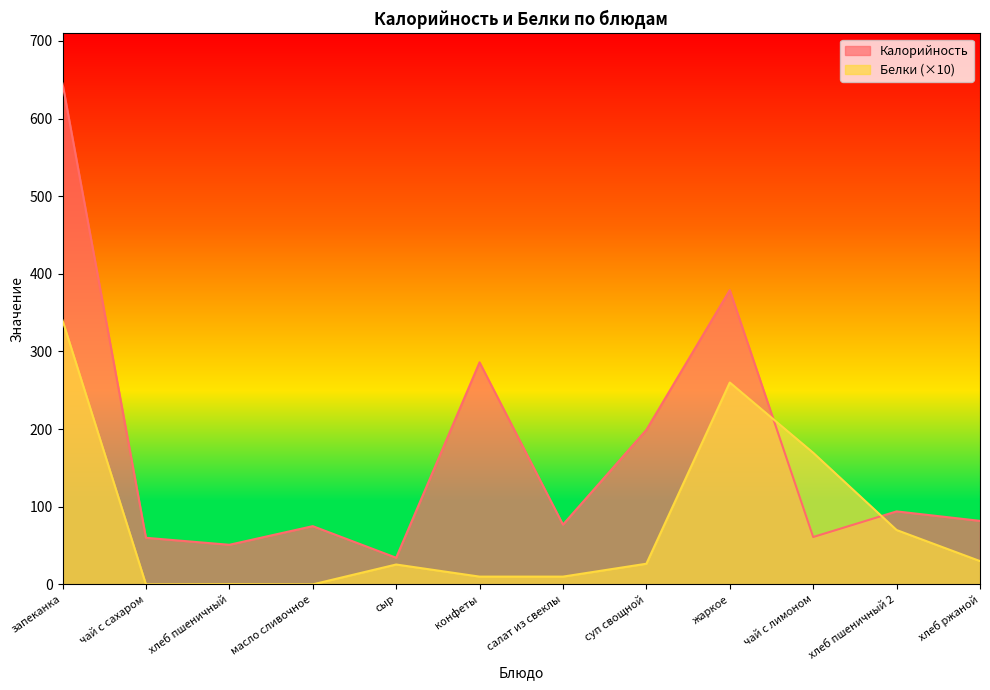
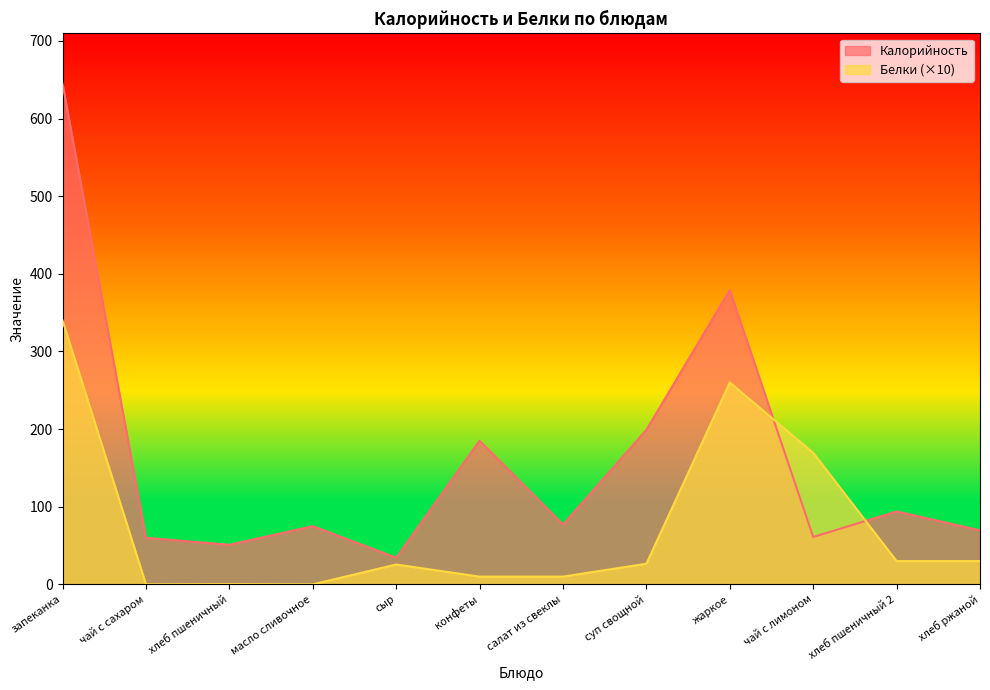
  {
    "Калорийность": {
      "запеканка": 650,
      "чай с сахаром": 60,
      "хлеб пшеничный": 50,
      "масло сливочное": 80,
      "сыр": 30,
-     "конфеты": 290,
+     "конфеты": 190,
      "салат из свеклы": 80,
      "суп свощной": 200,
      "жаркое": 380,
      "чай с лимоном": 60,
      "хлеб пшеничный 2": 90,
-     "хлеб ржаной": 80
+     "хлеб ржаной": 70
    },
    "Белки (×10)": {
      "запеканка": 340,
      "чай с сахаром": 0,
      "хлеб пшеничный": 0,
      "масло сливочное": 0,
      "сыр": 30,
      "конфеты": 10,
      "салат из свеклы": 10,
      "суп свощной": 30,
      "жаркое": 260,
      "чай с лимоном": 170,
-     "хлеб пшеничный 2": 70,
+     "хлеб пшеничный 2": 30,
      "хлеб ржаной": 30
    }
  }
